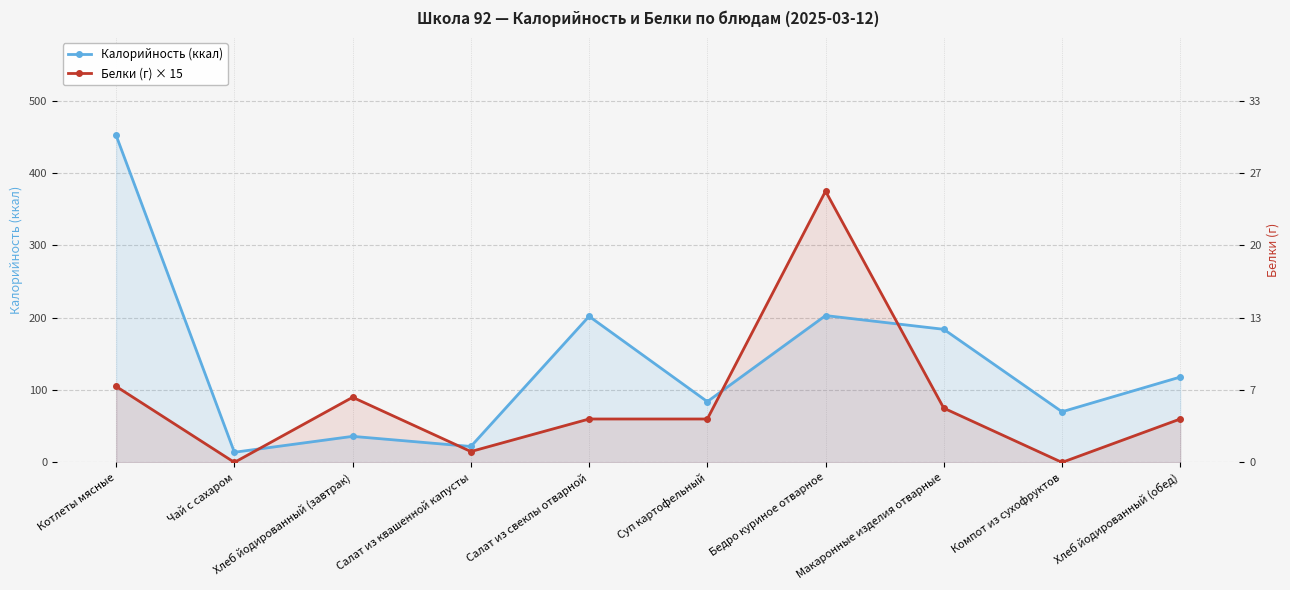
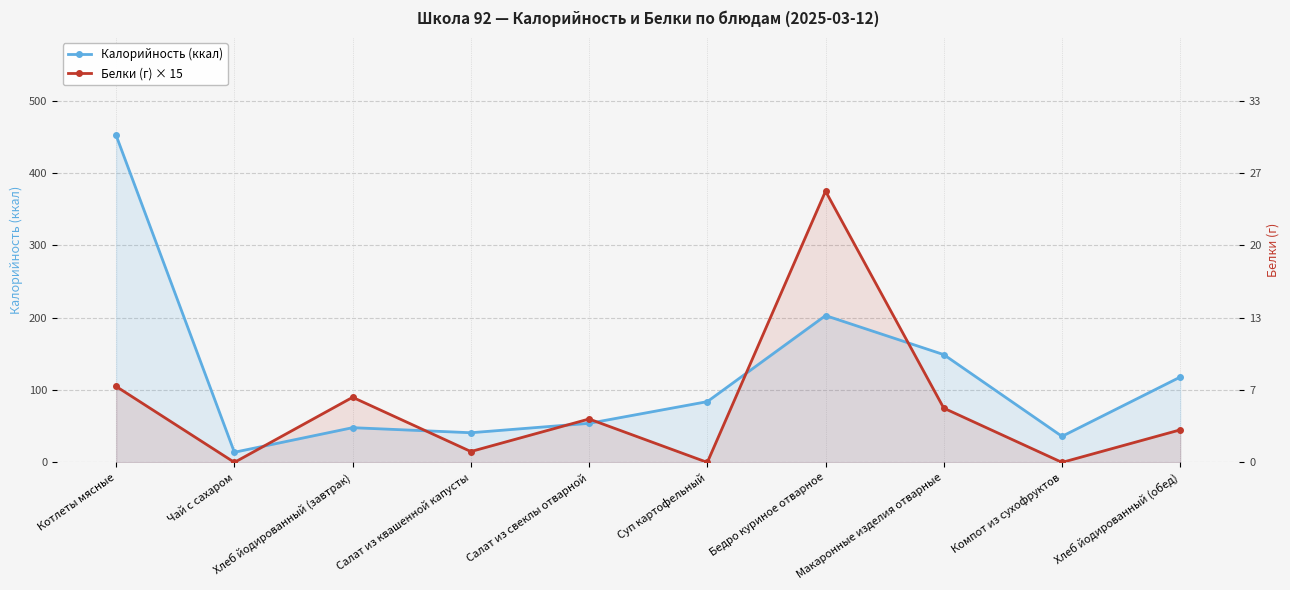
  {
    "Калорийность (ккал)": {
      "Котлеты мясные": 450,
      "Чай с сахаром": 10,
-     "Хлеб йодированный (завтрак)": 40,
-     "Салат из квашенной капусты": 20,
-     "Салат из свеклы отварной": 200,
+     "Хлеб йодированный (завтрак)": 50,
+     "Салат из квашенной капусты": 40,
+     "Салат из свеклы отварной": 50,
      "Суп картофельный": 80,
      "Бедро куриное отварное": 200,
-     "Макаронные изделия отварные": 180,
-     "Компот из сухофруктов": 70,
+     "Макаронные изделия отварные": 150,
+     "Компот из сухофруктов": 40,
      "Хлеб йодированный (обед)": 120
    },
    "Белки (г) × 15": {
      "Котлеты мясные": 110,
      "Чай с сахаром": 0,
      "Хлеб йодированный (завтрак)": 90,
      "Салат из квашенной капусты": 20,
      "Салат из свеклы отварной": 60,
-     "Суп картофельный": 60,
+     "Суп картофельный": 0,
      "Бедро куриное отварное": 380,
      "Макаронные изделия отварные": 80,
      "Компот из сухофруктов": 0,
-     "Хлеб йодированный (обед)": 60
+     "Хлеб йодированный (обед)": 50
    }
  }
